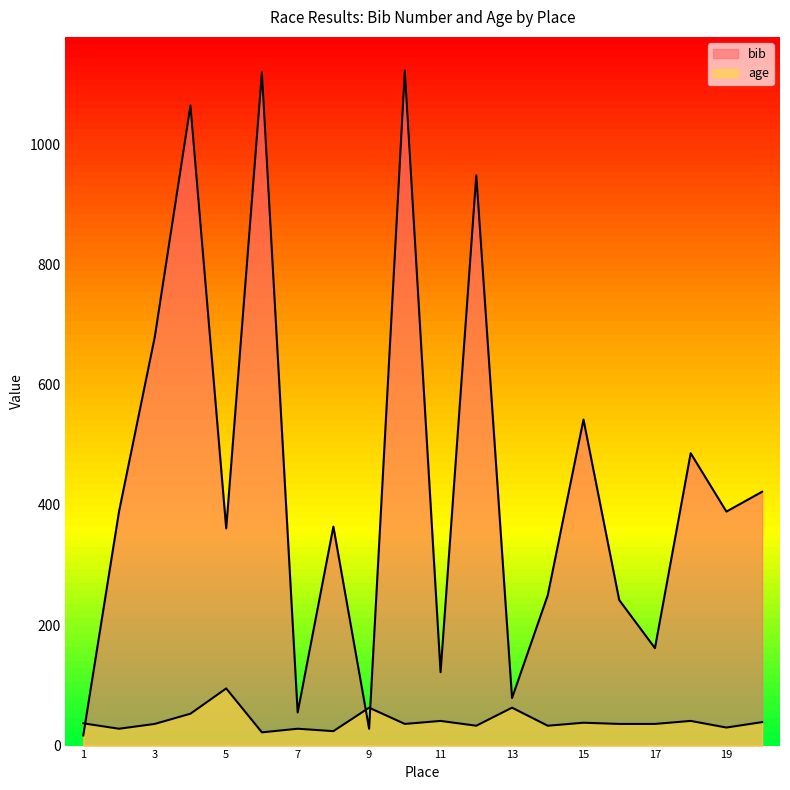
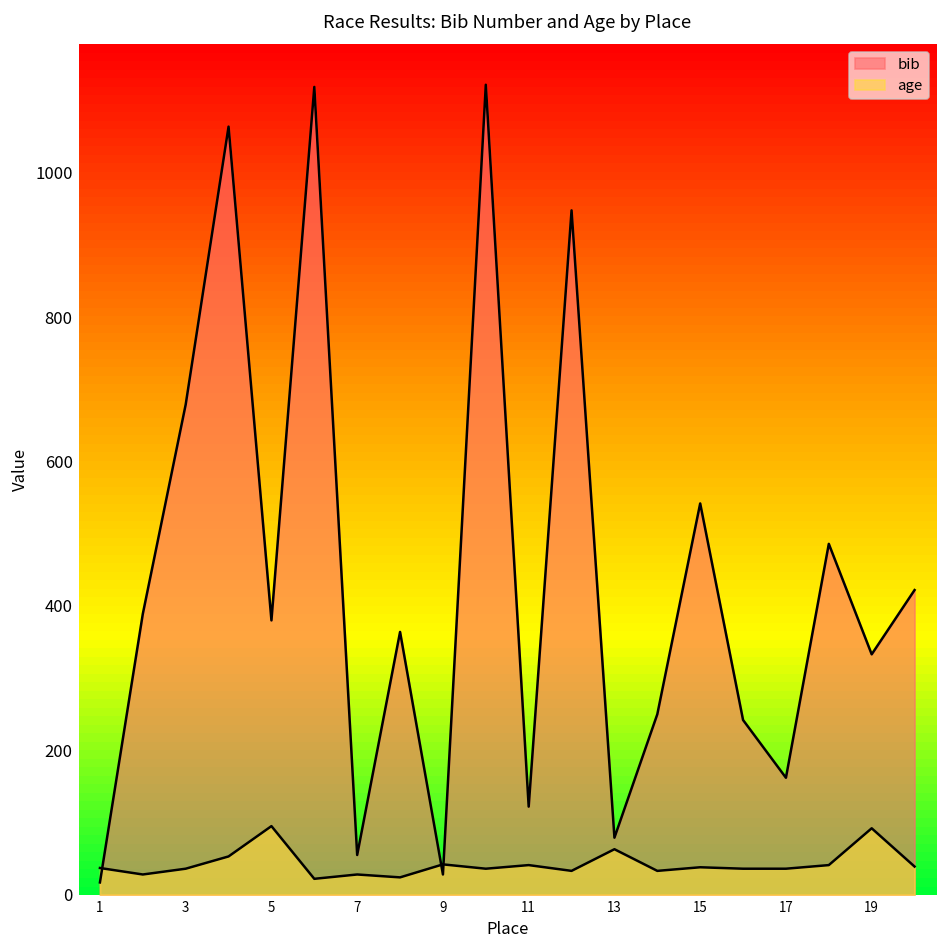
  {
    "bib": {
      "1": 20,
      "3": 680,
-     "5": 360,
+     "5": 380,
      "7": 60,
      "9": 30,
      "11": 120,
      "13": 80,
      "15": 540,
      "17": 160,
-     "19": 390
+     "19": 330
    },
    "age": {
      "1": 40,
      "3": 40,
      "5": 100,
      "7": 30,
-     "9": 60,
+     "9": 40,
      "11": 40,
      "13": 60,
      "15": 40,
      "17": 40,
-     "19": 30
+     "19": 90
    }
  }
